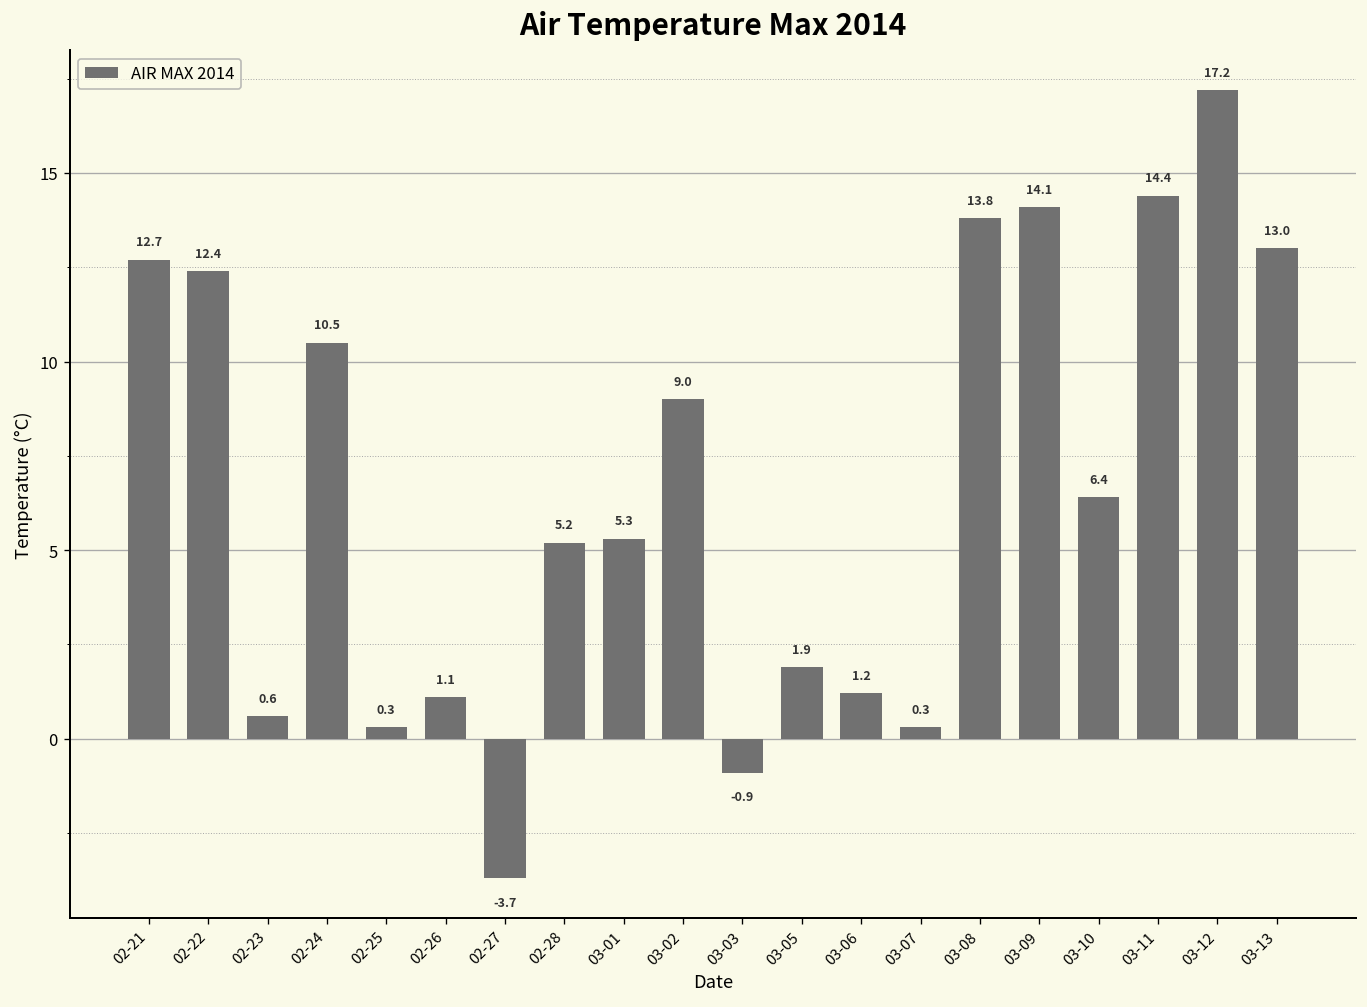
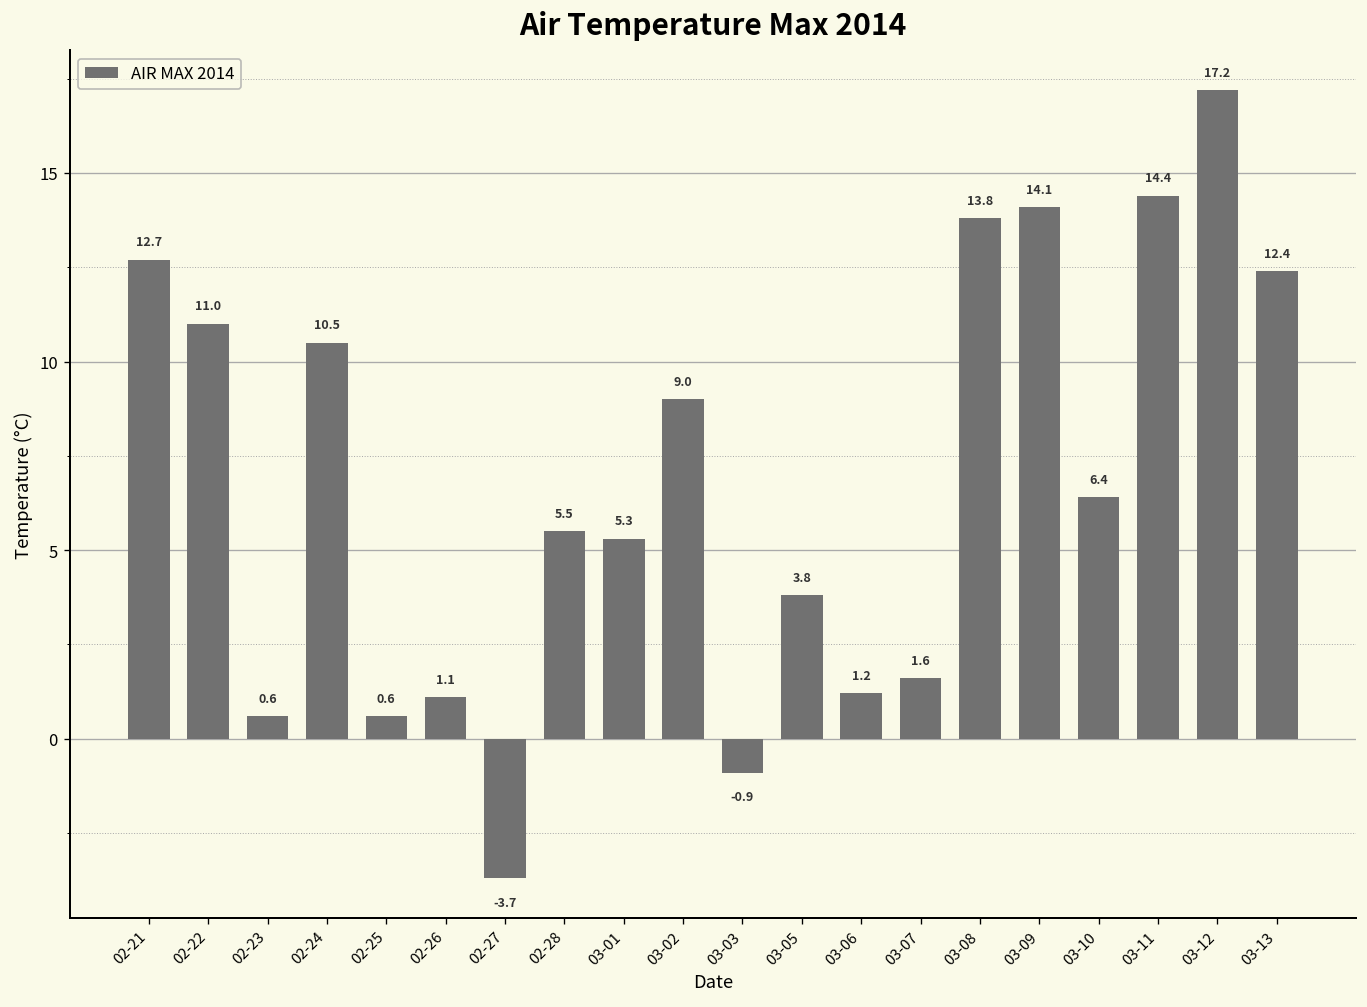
  {
    "02-21": 12.7,
-   "02-22": 12.4,
+   "02-22": 11.0,
    "02-23": 0.6,
    "02-24": 10.5,
-   "02-25": 0.3,
+   "02-25": 0.6,
    "02-26": 1.1,
    "02-27": -3.7,
-   "02-28": 5.2,
+   "02-28": 5.5,
    "03-01": 5.3,
    "03-02": 9.0,
    "03-03": -0.9,
-   "03-05": 1.9,
+   "03-05": 3.8,
    "03-06": 1.2,
-   "03-07": 0.3,
+   "03-07": 1.6,
    "03-08": 13.8,
    "03-09": 14.1,
    "03-10": 6.4,
    "03-11": 14.4,
    "03-12": 17.2,
-   "03-13": 13.0
+   "03-13": 12.4
  }
